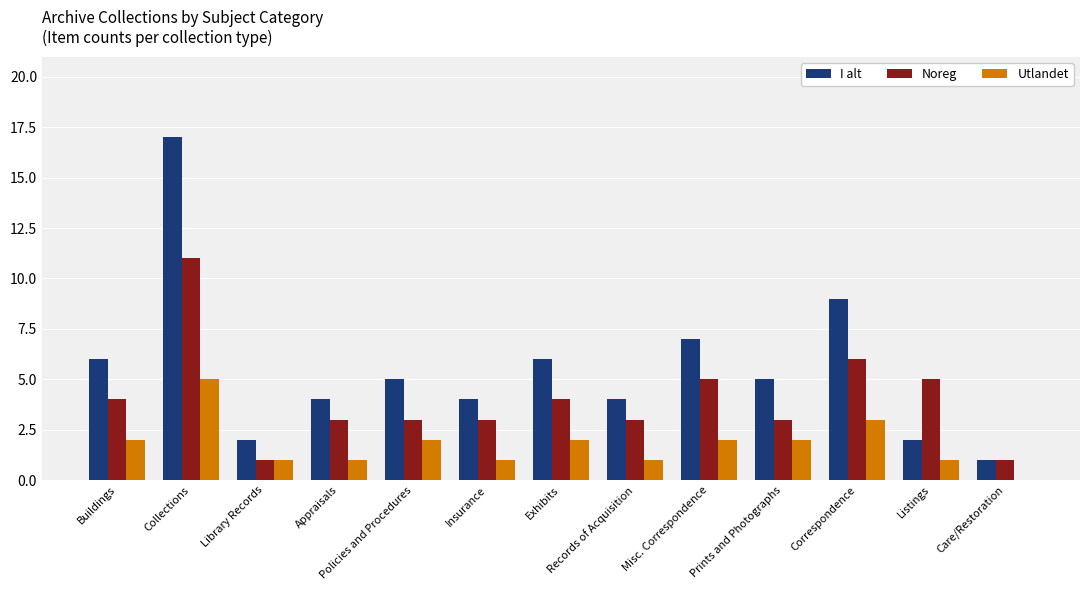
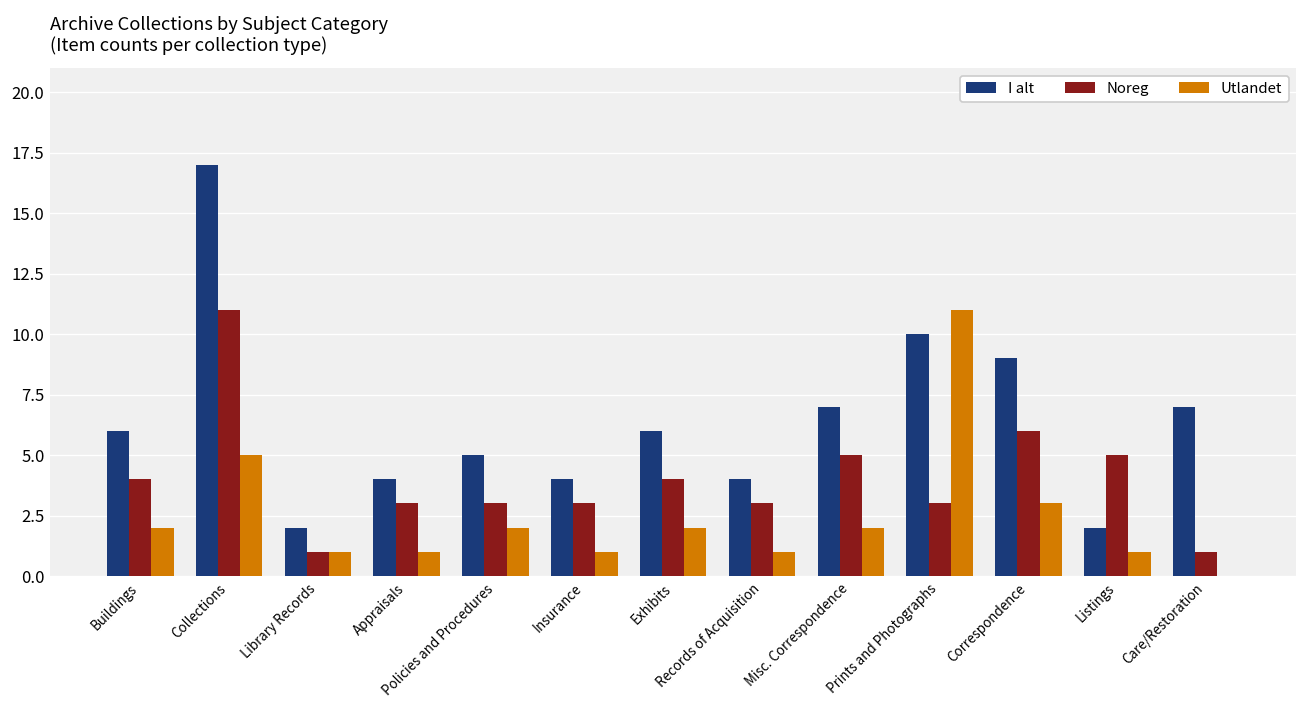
  {
    "I alt": {
      "Buildings": 6,
      "Collections": 17,
      "Library Records": 2,
      "Appraisals": 4,
      "Policies and Procedures": 5,
      "Insurance": 4,
      "Exhibits": 6,
      "Records of Acquisition": 4,
      "Misc. Correspondence": 7,
-     "Prints and Photographs": 5,
+     "Prints and Photographs": 10,
      "Correspondence": 9,
      "Listings": 2,
-     "Care/Restoration": 1
+     "Care/Restoration": 7
    },
    "Noreg": {
      "Buildings": 4,
      "Collections": 11,
      "Library Records": 1,
      "Appraisals": 3,
      "Policies and Procedures": 3,
      "Insurance": 3,
      "Exhibits": 4,
      "Records of Acquisition": 3,
      "Misc. Correspondence": 5,
      "Prints and Photographs": 3,
      "Correspondence": 6,
      "Listings": 5,
      "Care/Restoration": 1
    },
    "Utlandet": {
      "Buildings": 2,
      "Collections": 5,
      "Library Records": 1,
      "Appraisals": 1,
      "Policies and Procedures": 2,
      "Insurance": 1,
      "Exhibits": 2,
      "Records of Acquisition": 1,
      "Misc. Correspondence": 2,
-     "Prints and Photographs": 2,
+     "Prints and Photographs": 11,
      "Correspondence": 3,
      "Listings": 1,
      "Care/Restoration": 0
    }
  }
